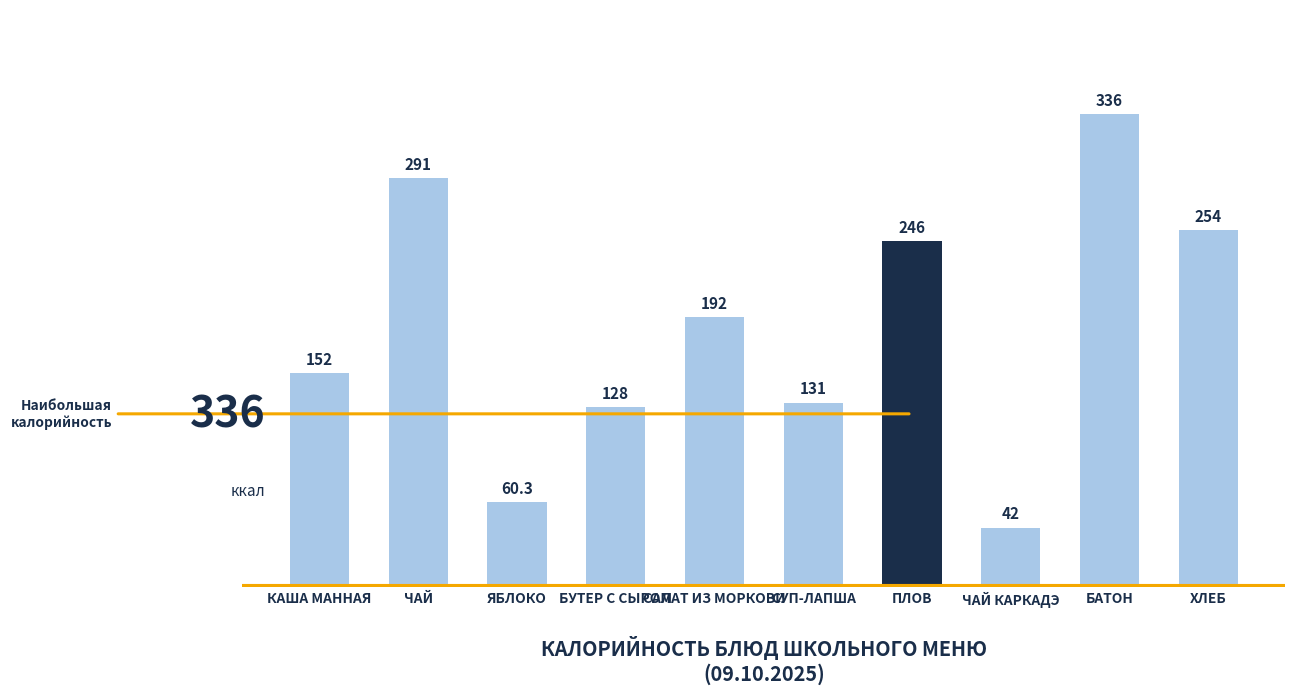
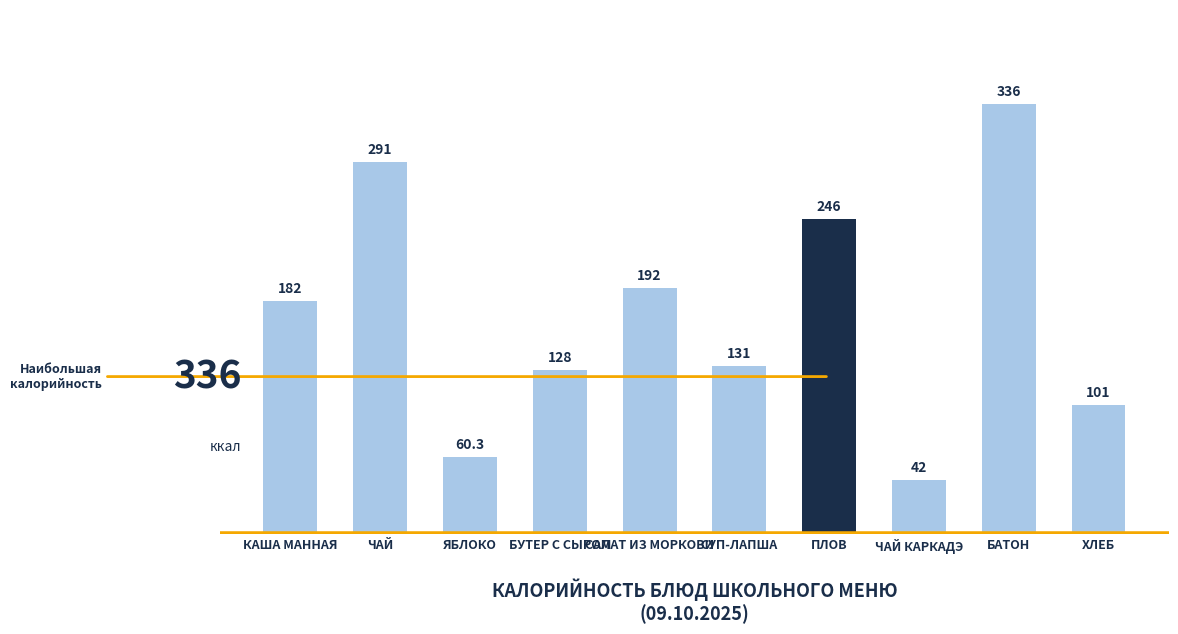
  {
-   "КАША МАННАЯ": 152,
+   "КАША МАННАЯ": 182,
    "ЧАЙ": 291,
    "ЯБЛОКО": 60.3,
    "ПЛОВ": 246,
    "ЧАЙ КАРКАДЭ": 42,
    "БАТОН": 336,
-   "ХЛЕБ": 254
+   "ХЛЕБ": 101
  }
